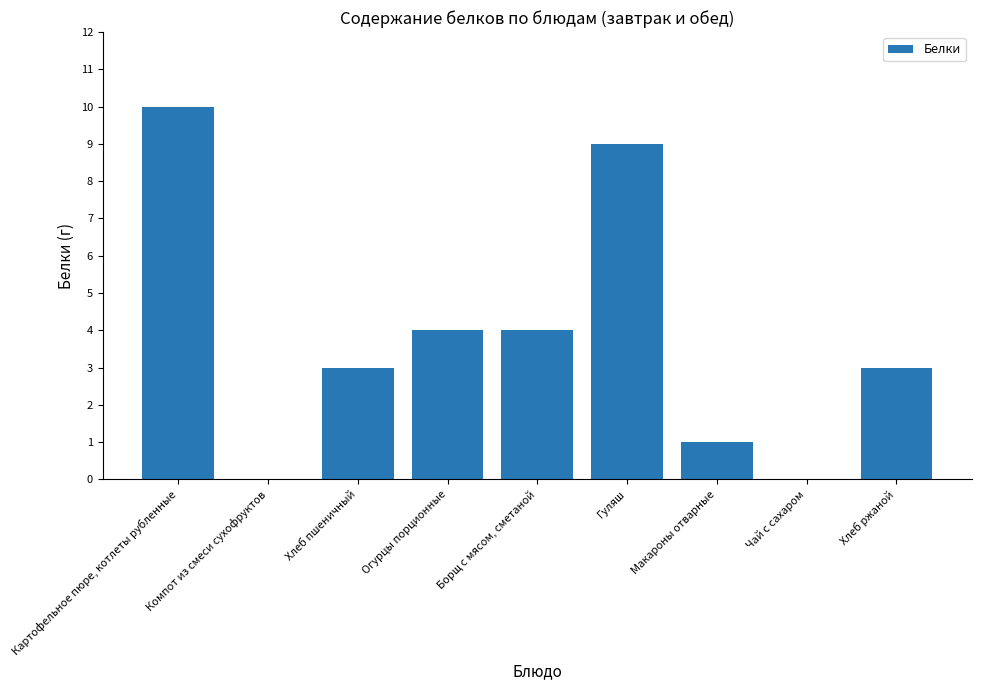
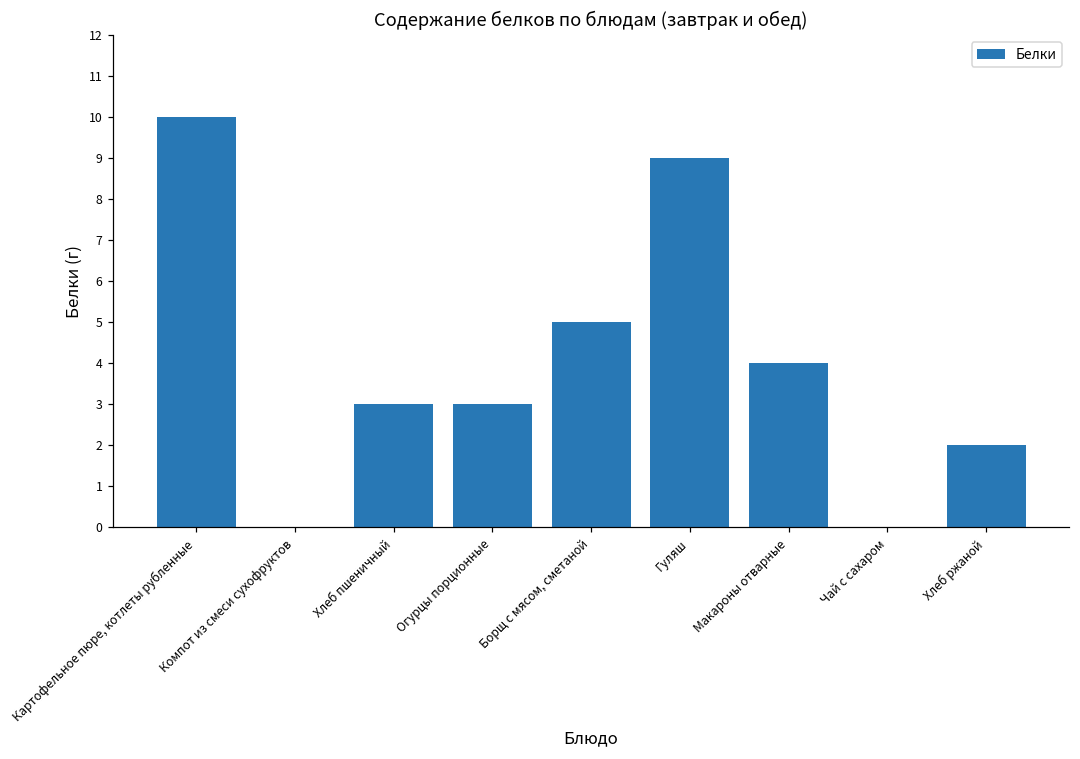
  {
    "Картофельное пюре, котлеты рубленные": 10,
    "Компот из смеси сухофруктов": 0,
    "Хлеб пшеничный": 3,
-   "Огурцы порционные": 4,
-   "Борщ с мясом, сметаной": 4,
+   "Огурцы порционные": 3,
+   "Борщ с мясом, сметаной": 5,
    "Гуляш": 9,
-   "Макароны отварные": 1,
+   "Макароны отварные": 4,
    "Чай с сахаром": 0,
-   "Хлеб ржаной": 3
+   "Хлеб ржаной": 2
  }
